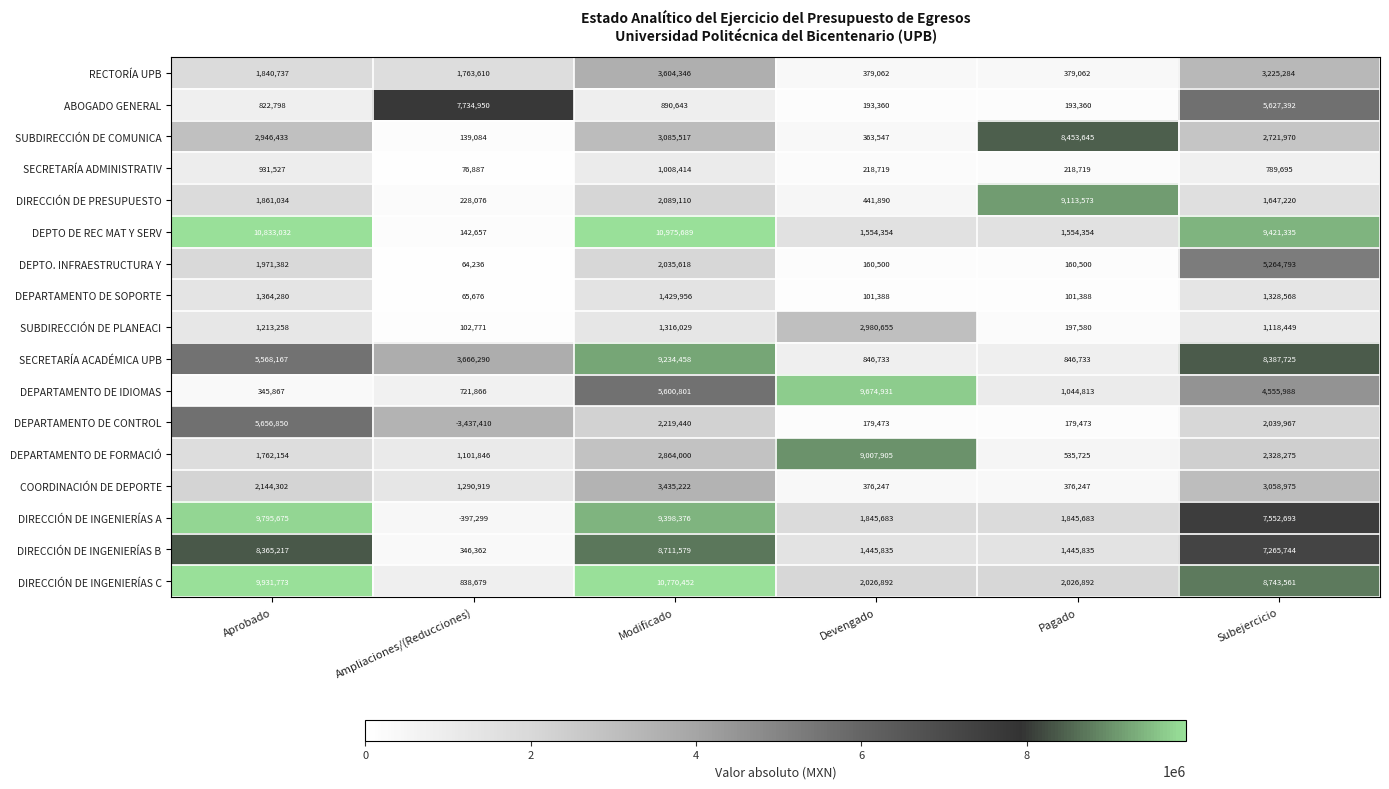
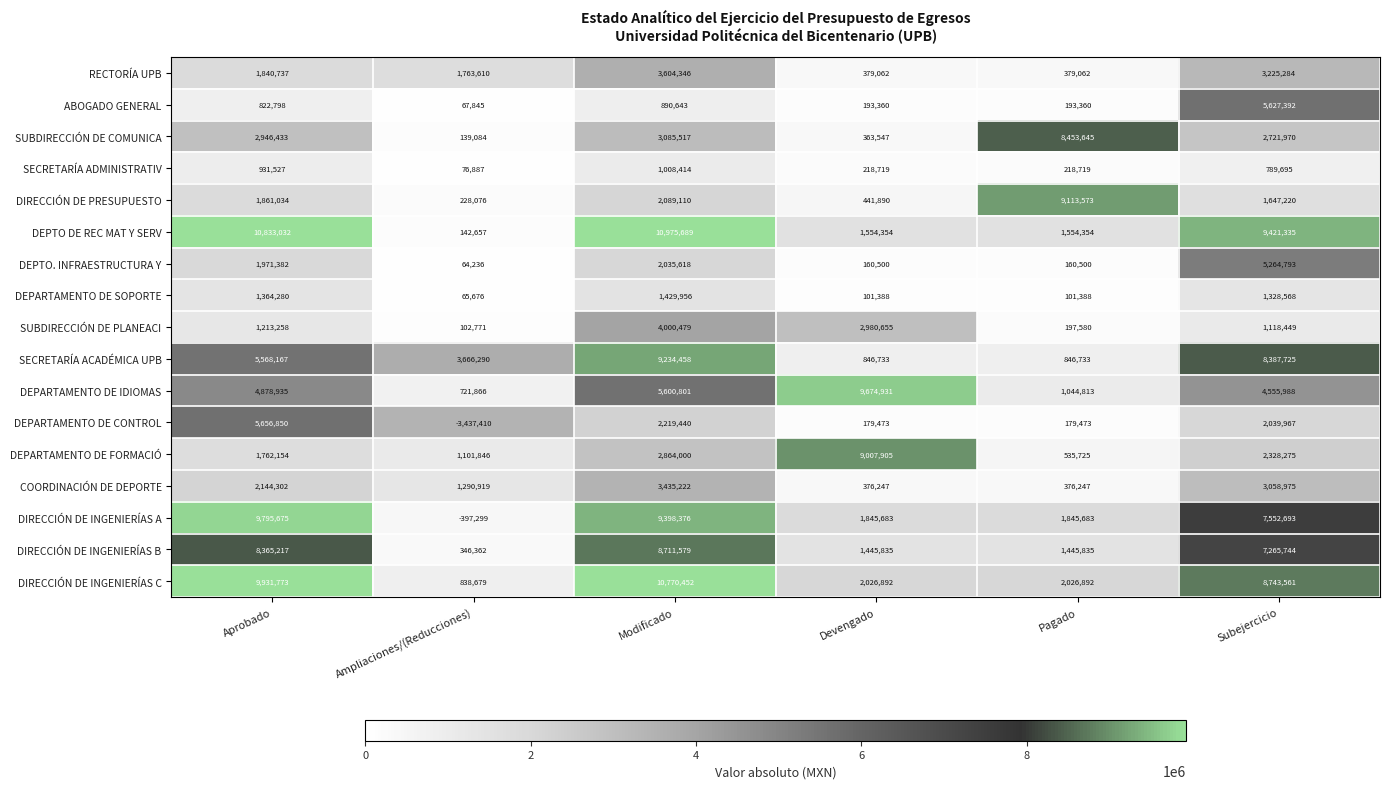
  {
    "RECTORÍA UPB": {
      "Aprobado": "1,840,737",
      "Ampliaciones/(Reducciones)": "1,763,610",
      "Modificado": "3,604,346",
      "Devengado": "379,062",
      "Pagado": "379,062",
      "Subejercicio": "3,225,284"
    },
    "ABOGADO GENERAL": {
      "Aprobado": "822,798",
-     "Ampliaciones/(Reducciones)": "7,734,950",
+     "Ampliaciones/(Reducciones)": "67,845",
      "Modificado": "890,643",
      "Devengado": "193,360",
      "Pagado": "193,360",
      "Subejercicio": "5,627,392"
    },
    "SUBDIRECCIÓN DE COMUNICA": {
      "Aprobado": "2,946,433",
      "Ampliaciones/(Reducciones)": "139,084",
      "Modificado": "3,085,517",
      "Devengado": "363,547",
      "Pagado": "8,453,645",
      "Subejercicio": "2,721,970"
    },
    "SECRETARÍA ADMINISTRATIV": {
      "Aprobado": "931,527",
      "Ampliaciones/(Reducciones)": "76,887",
      "Modificado": "1,008,414",
      "Devengado": "218,719",
      "Pagado": "218,719",
      "Subejercicio": "789,695"
    },
    "DIRECCIÓN DE PRESUPUESTO": {
      "Aprobado": "1,861,034",
      "Ampliaciones/(Reducciones)": "228,076",
      "Modificado": "2,089,110",
      "Devengado": "441,890",
      "Pagado": "9,113,573",
      "Subejercicio": "1,647,220"
    },
    "DEPTO DE REC MAT Y SERV": {
      "Aprobado": "10,833,032",
      "Ampliaciones/(Reducciones)": "142,657",
      "Modificado": "10,975,689",
      "Devengado": "1,554,354",
      "Pagado": "1,554,354",
      "Subejercicio": "9,421,335"
    },
    "DEPTO. INFRAESTRUCTURA Y": {
      "Aprobado": "1,971,382",
      "Ampliaciones/(Reducciones)": "64,236",
      "Modificado": "2,035,618",
      "Devengado": "160,500",
      "Pagado": "160,500",
      "Subejercicio": "5,264,793"
    },
    "DEPARTAMENTO DE SOPORTE": {
      "Aprobado": "1,364,280",
      "Ampliaciones/(Reducciones)": "65,676",
      "Modificado": "1,429,956",
      "Devengado": "101,388",
      "Pagado": "101,388",
      "Subejercicio": "1,328,568"
    },
    "SUBDIRECCIÓN DE PLANEACI": {
      "Aprobado": "1,213,258",
      "Ampliaciones/(Reducciones)": "102,771",
-     "Modificado": "1,316,029",
+     "Modificado": "4,000,479",
      "Devengado": "2,980,655",
      "Pagado": "197,580",
      "Subejercicio": "1,118,449"
    },
    "SECRETARÍA ACADÉMICA UPB": {
      "Aprobado": "5,568,167",
      "Ampliaciones/(Reducciones)": "3,666,290",
      "Modificado": "9,234,458",
      "Devengado": "846,733",
      "Pagado": "846,733",
      "Subejercicio": "8,387,725"
    },
    "DEPARTAMENTO DE IDIOMAS": {
-     "Aprobado": "345,867",
+     "Aprobado": "4,878,935",
      "Ampliaciones/(Reducciones)": "721,866",
      "Modificado": "5,600,801",
      "Devengado": "9,674,931",
      "Pagado": "1,044,813",
      "Subejercicio": "4,555,988"
    },
    "DEPARTAMENTO DE CONTROL": {
      "Aprobado": "5,656,850",
      "Ampliaciones/(Reducciones)": "-3,437,410",
      "Modificado": "2,219,440",
      "Devengado": "179,473",
      "Pagado": "179,473",
      "Subejercicio": "2,039,967"
    },
    "DEPARTAMENTO DE FORMACIÓ": {
      "Aprobado": "1,762,154",
      "Ampliaciones/(Reducciones)": "1,101,846",
      "Modificado": "2,864,000",
      "Devengado": "9,007,905",
      "Pagado": "535,725",
      "Subejercicio": "2,328,275"
    },
    "COORDINACIÓN DE DEPORTE": {
      "Aprobado": "2,144,302",
      "Ampliaciones/(Reducciones)": "1,290,919",
      "Modificado": "3,435,222",
      "Devengado": "376,247",
      "Pagado": "376,247",
      "Subejercicio": "3,058,975"
    },
    "DIRECCIÓN DE INGENIERÍAS A": {
      "Aprobado": "9,795,675",
      "Ampliaciones/(Reducciones)": "-397,299",
      "Modificado": "9,398,376",
      "Devengado": "1,845,683",
      "Pagado": "1,845,683",
      "Subejercicio": "7,552,693"
    },
    "DIRECCIÓN DE INGENIERÍAS B": {
      "Aprobado": "8,365,217",
      "Ampliaciones/(Reducciones)": "346,362",
      "Modificado": "8,711,579",
      "Devengado": "1,445,835",
      "Pagado": "1,445,835",
      "Subejercicio": "7,265,744"
    },
    "DIRECCIÓN DE INGENIERÍAS C": {
      "Aprobado": "9,931,773",
      "Ampliaciones/(Reducciones)": "838,679",
      "Modificado": "10,770,452",
      "Devengado": "2,026,892",
      "Pagado": "2,026,892",
      "Subejercicio": "8,743,561"
    }
  }
